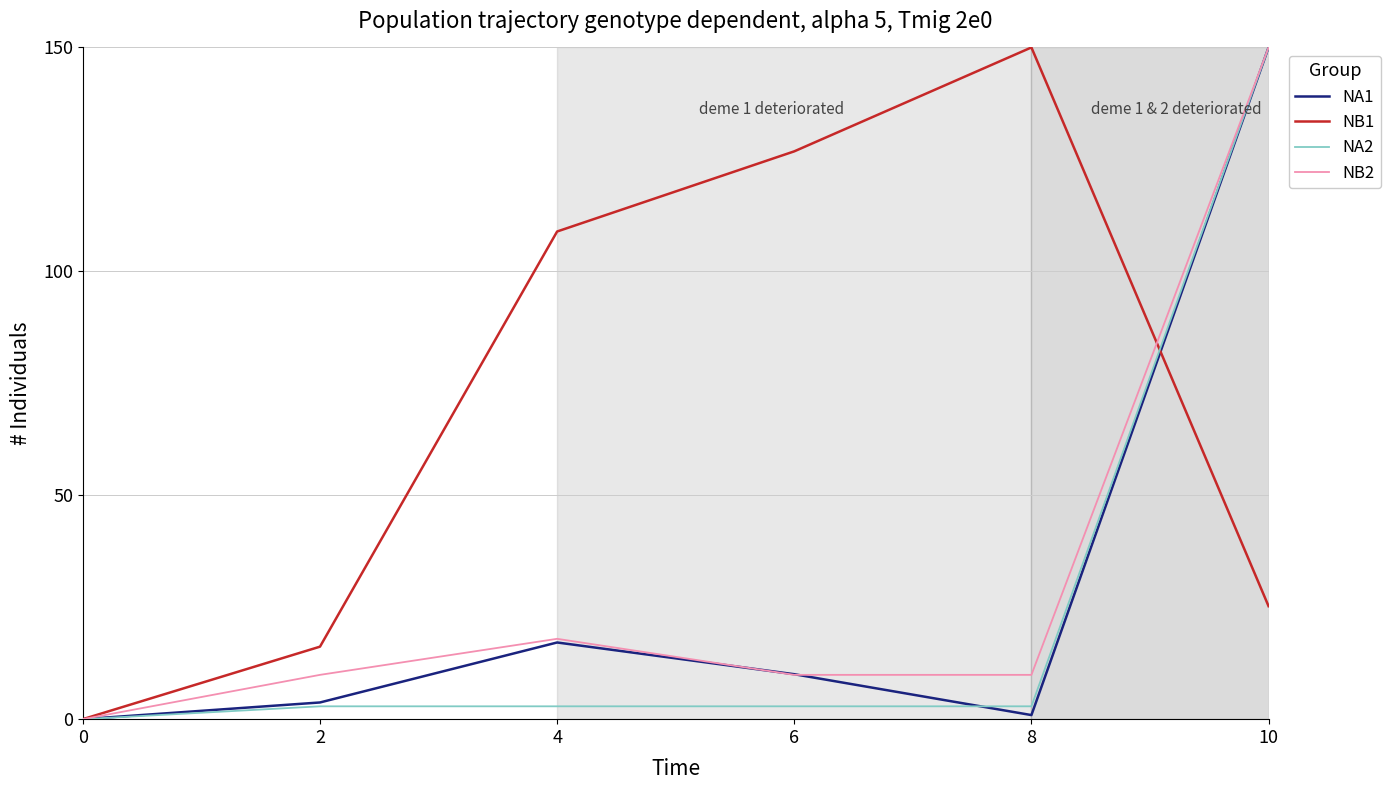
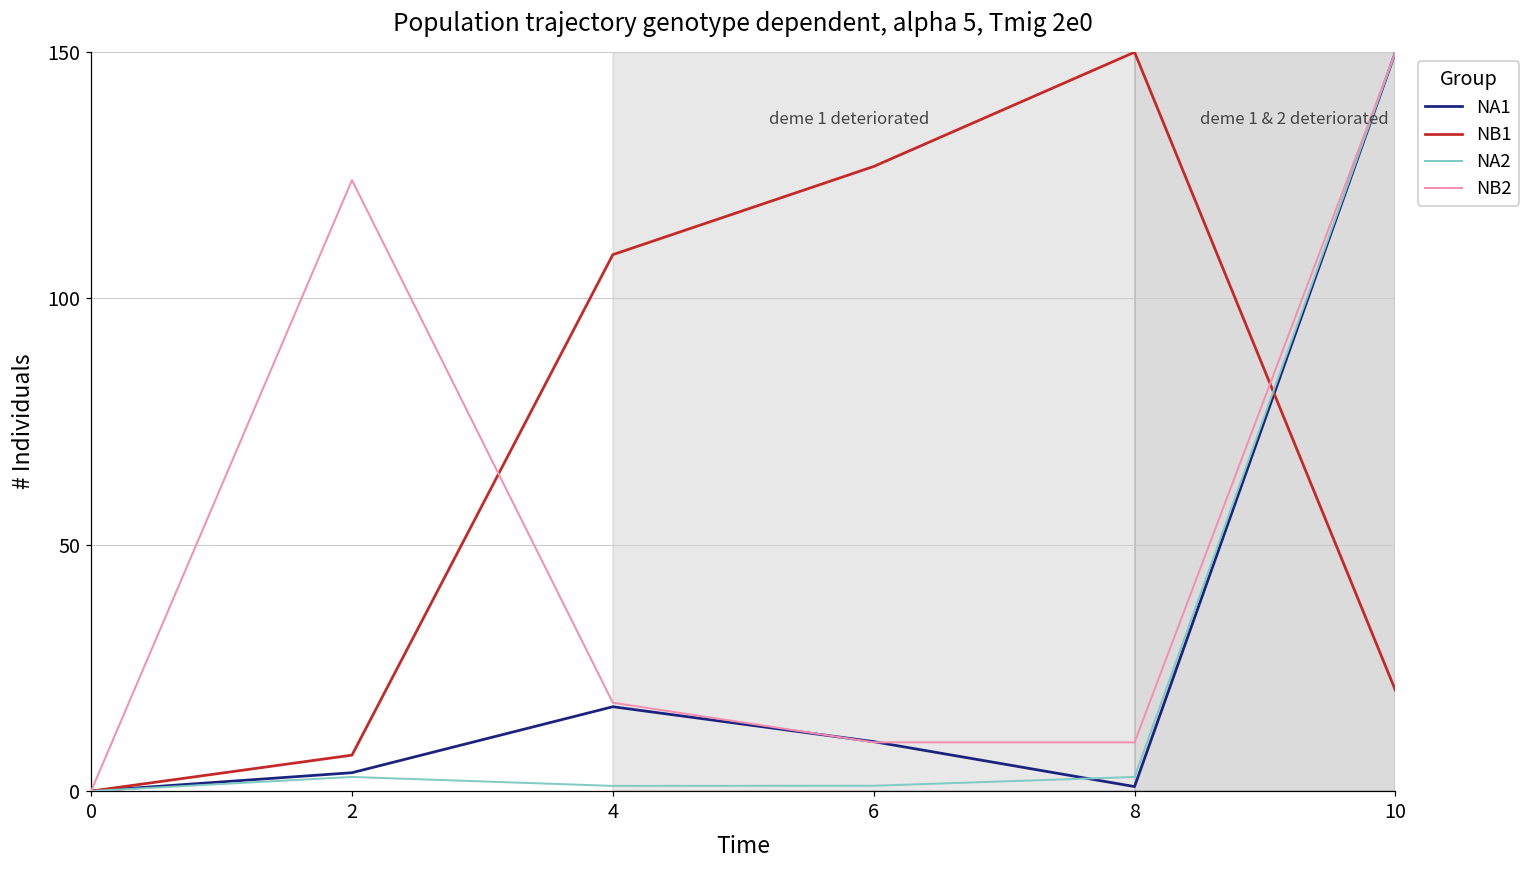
  {
    "NA1": {
      "2": 4,
      "4": 17,
      "8": 1
    },
    "NB1": {
-     "2": 16,
+     "2": 7,
      "4": 109,
      "6": 127,
      "8": 150,
-     "10": 25
+     "10": 20
    },
    "NA2": {
      "2": 3,
-     "4": 3,
-     "6": 3,
+     "4": 1,
+     "6": 1,
      "8": 3
    },
    "NB2": {
-     "2": 10,
+     "2": 124,
      "4": 18,
      "8": 10
    }
  }
